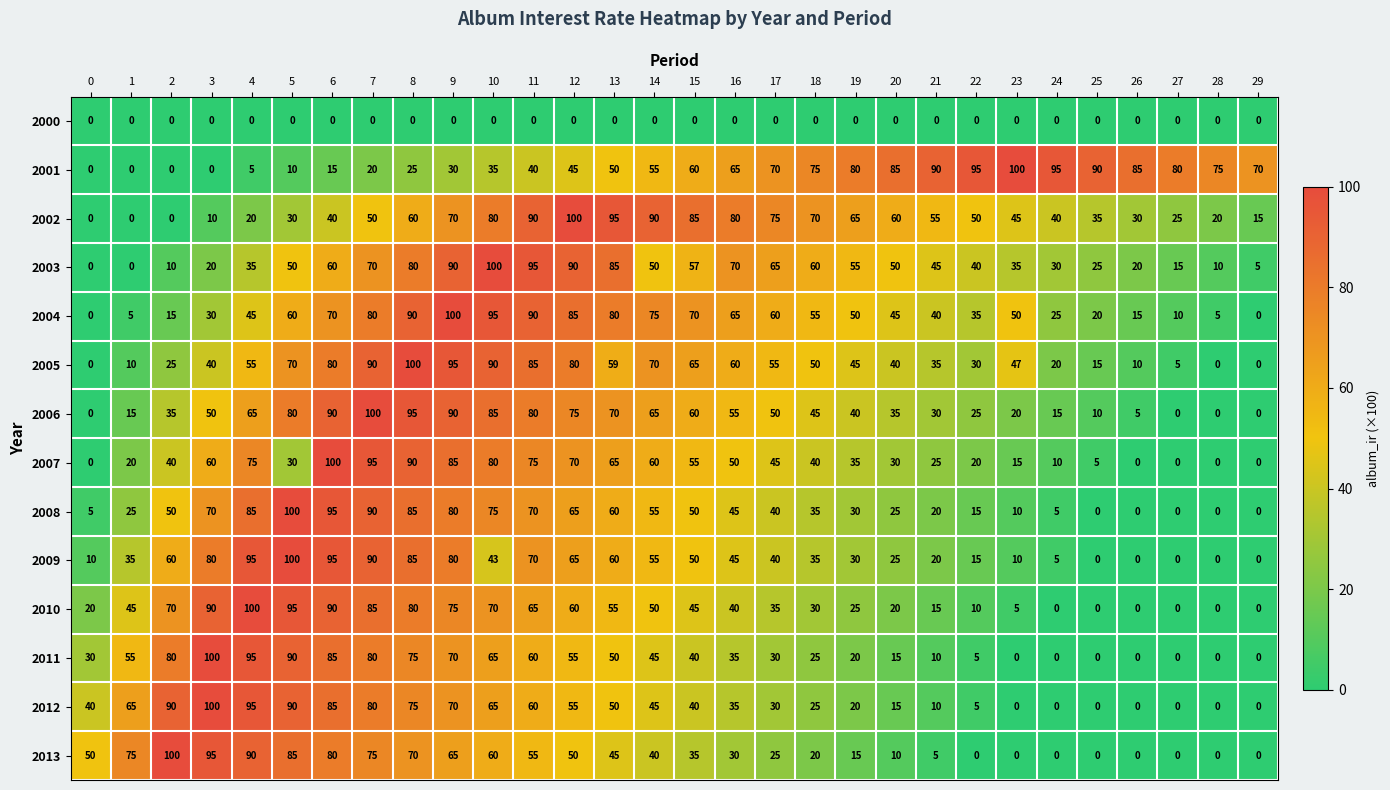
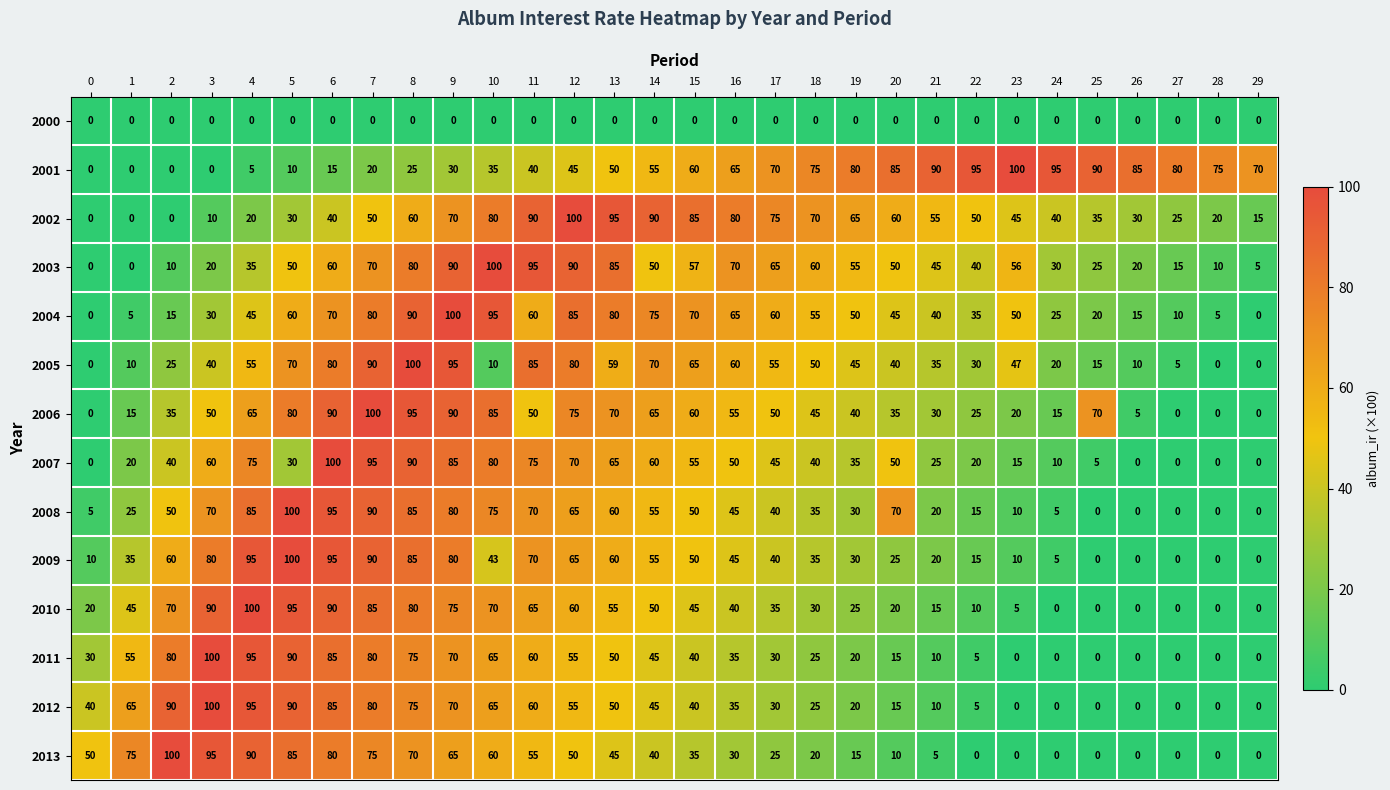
  {
    "2003": {
      "0": 0,
      "1": 0,
      "2": 10,
      "3": 20,
      "4": 35,
      "5": 50,
      "6": 60,
      "7": 70,
      "8": 80,
      "9": 90,
      "10": 100,
      "11": 95,
      "12": 90,
      "13": 85,
      "14": 50,
      "15": 57,
      "16": 70,
      "17": 65,
      "18": 60,
      "19": 55,
      "20": 50,
      "21": 45,
      "22": 40,
-     "23": 35,
+     "23": 56,
      "24": 30,
      "25": 25,
      "26": 20,
      "27": 15,
      "28": 10,
      "29": 5
    },
    "2004": {
      "0": 0,
      "1": 5,
      "2": 15,
      "3": 30,
      "4": 45,
      "5": 60,
      "6": 70,
      "7": 80,
      "8": 90,
      "9": 100,
      "10": 95,
-     "11": 90,
+     "11": 60,
      "12": 85,
      "13": 80,
      "14": 75,
      "15": 70,
      "16": 65,
      "17": 60,
      "18": 55,
      "19": 50,
      "20": 45,
      "21": 40,
      "22": 35,
      "23": 50,
      "24": 25,
      "25": 20,
      "26": 15,
      "27": 10,
      "28": 5,
      "29": 0
    },
    "2005": {
      "0": 0,
      "1": 10,
      "2": 25,
      "3": 40,
      "4": 55,
      "5": 70,
      "6": 80,
      "7": 90,
      "8": 100,
      "9": 95,
-     "10": 90,
+     "10": 10,
      "11": 85,
      "12": 80,
      "13": 59,
      "14": 70,
      "15": 65,
      "16": 60,
      "17": 55,
      "18": 50,
      "19": 45,
      "20": 40,
      "21": 35,
      "22": 30,
      "23": 47,
      "24": 20,
      "25": 15,
      "26": 10,
      "27": 5,
      "28": 0,
      "29": 0
    },
    "2006": {
      "0": 0,
      "1": 15,
      "2": 35,
      "3": 50,
      "4": 65,
      "5": 80,
      "6": 90,
      "7": 100,
      "8": 95,
      "9": 90,
      "10": 85,
-     "11": 80,
+     "11": 50,
      "12": 75,
      "13": 70,
      "14": 65,
      "15": 60,
      "16": 55,
      "17": 50,
      "18": 45,
      "19": 40,
      "20": 35,
      "21": 30,
      "22": 25,
      "23": 20,
      "24": 15,
-     "25": 10,
+     "25": 70,
      "26": 5,
      "27": 0,
      "28": 0,
      "29": 0
    },
    "2007": {
      "0": 0,
      "1": 20,
      "2": 40,
      "3": 60,
      "4": 75,
      "5": 30,
      "6": 100,
      "7": 95,
      "8": 90,
      "9": 85,
      "10": 80,
      "11": 75,
      "12": 70,
      "13": 65,
      "14": 60,
      "15": 55,
      "16": 50,
      "17": 45,
      "18": 40,
      "19": 35,
-     "20": 30,
+     "20": 50,
      "21": 25,
      "22": 20,
      "23": 15,
      "24": 10,
      "25": 5,
      "26": 0,
      "27": 0,
      "28": 0,
      "29": 0
    },
    "2008": {
      "0": 5,
      "1": 25,
      "2": 50,
      "3": 70,
      "4": 85,
      "5": 100,
      "6": 95,
      "7": 90,
      "8": 85,
      "9": 80,
      "10": 75,
      "11": 70,
      "12": 65,
      "13": 60,
      "14": 55,
      "15": 50,
      "16": 45,
      "17": 40,
      "18": 35,
      "19": 30,
-     "20": 25,
+     "20": 70,
      "21": 20,
      "22": 15,
      "23": 10,
      "24": 5,
      "25": 0,
      "26": 0,
      "27": 0,
      "28": 0,
      "29": 0
    }
  }
